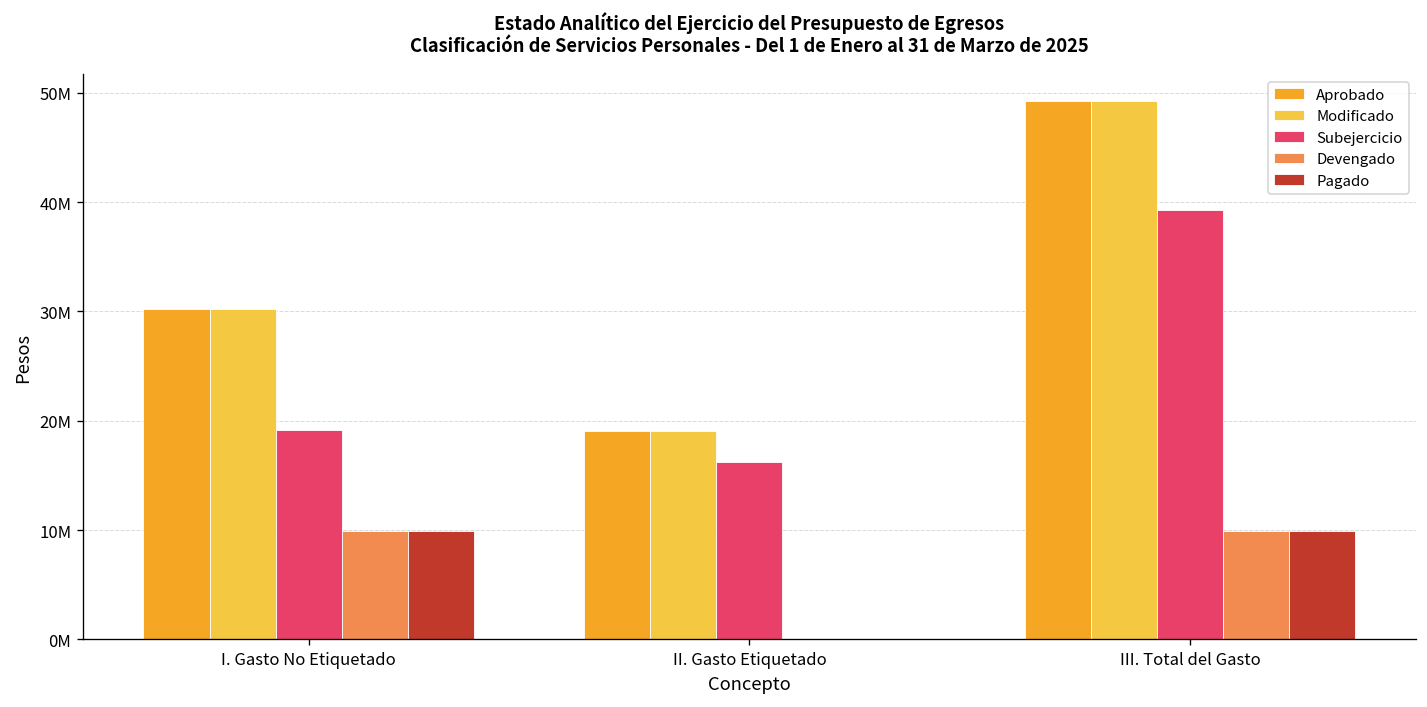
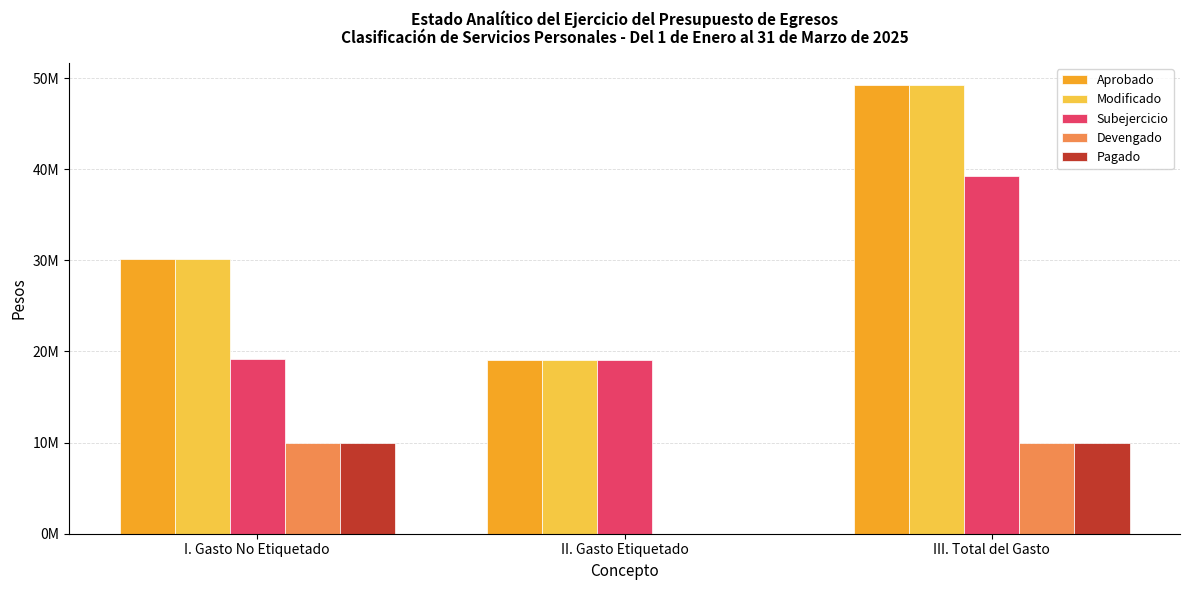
  {
    "Subejercicio": {
      "I. Gasto No Etiquetado": 19000000,
-     "II. Gasto Etiquetado": 16000000,
+     "II. Gasto Etiquetado": 19000000,
      "III. Total del Gasto": 39000000
    },
    "Pagado": {
      "I. Gasto No Etiquetado": 10000000,
      "II. Gasto Etiquetado": 0,
      "III. Total del Gasto": 10000000
    }
  }
